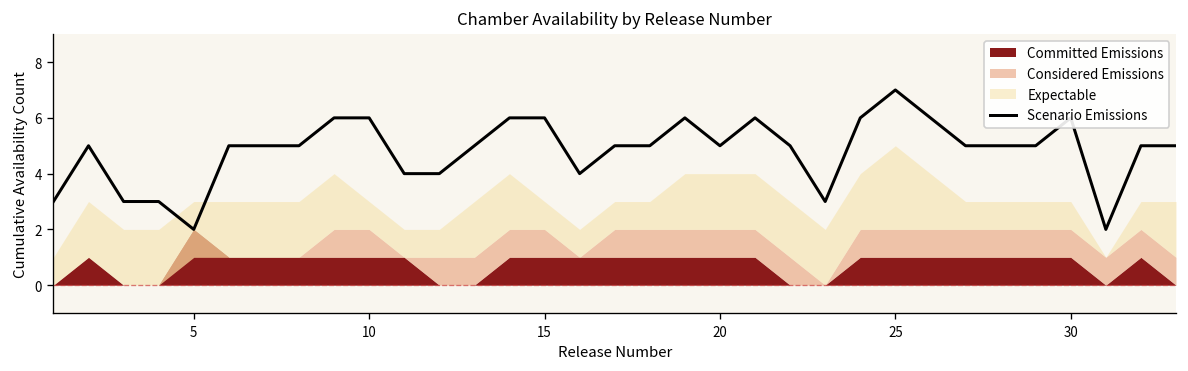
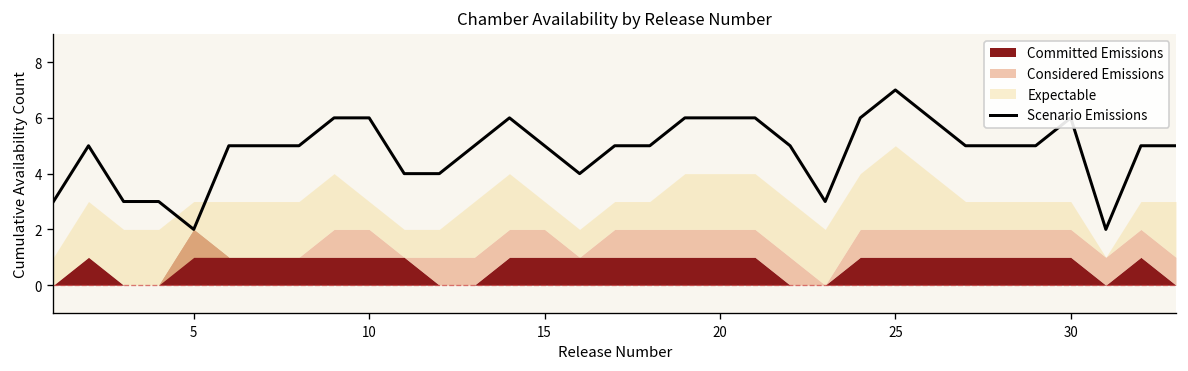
  {
    "Scenario Emissions": {
      "10": 6,
-     "15": 6,
-     "20": 5,
+     "15": 5,
+     "20": 6,
      "25": 7
    },
    "Committed Emissions": {
      "10": 1,
      "15": 1,
      "20": 1,
      "25": 1,
      "30": 1
    }
  }
